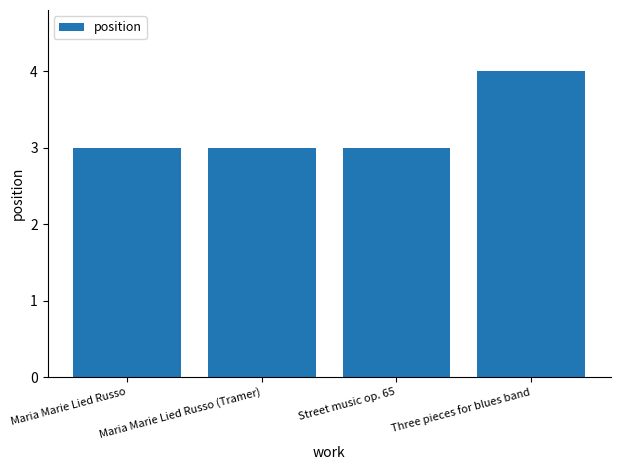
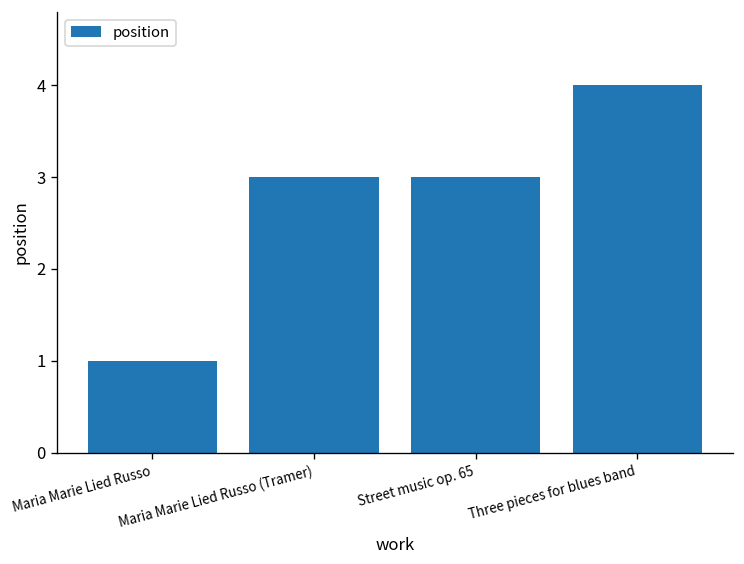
  {
-   "Maria Marie Lied Russo": 3,
+   "Maria Marie Lied Russo": 1,
    "Maria Marie Lied Russo (Tramer)": 3,
    "Street music op. 65": 3,
    "Three pieces for blues band": 4
  }
